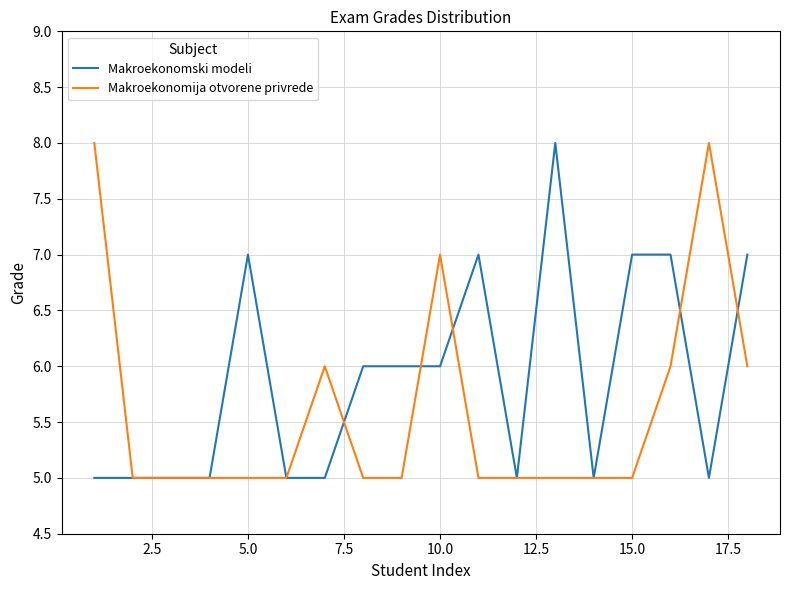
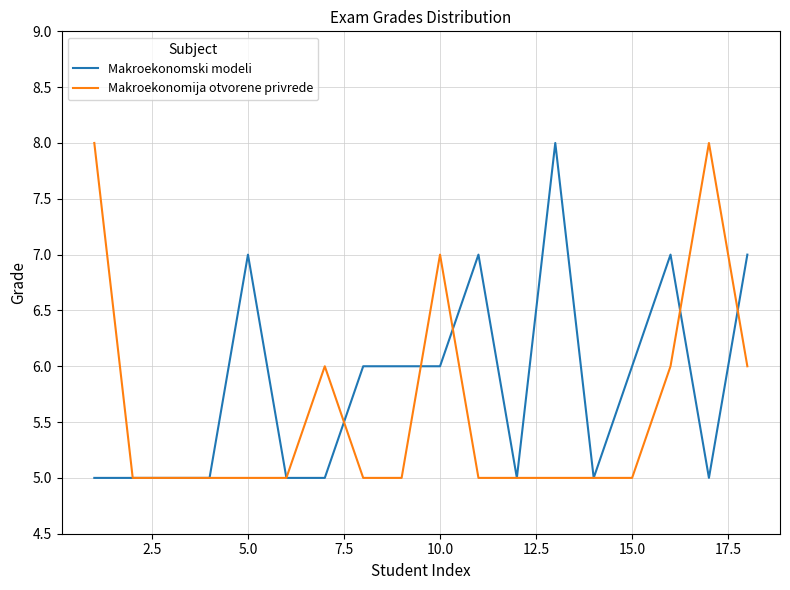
  {
    "Makroekonomski modeli": {
      "5.0": 7,
      "10.0": 6,
-     "15.0": 7
+     "15.0": 6
    },
    "Makroekonomija otvorene privrede": {
      "5.0": 5,
      "10.0": 7,
      "15.0": 5
    }
  }
